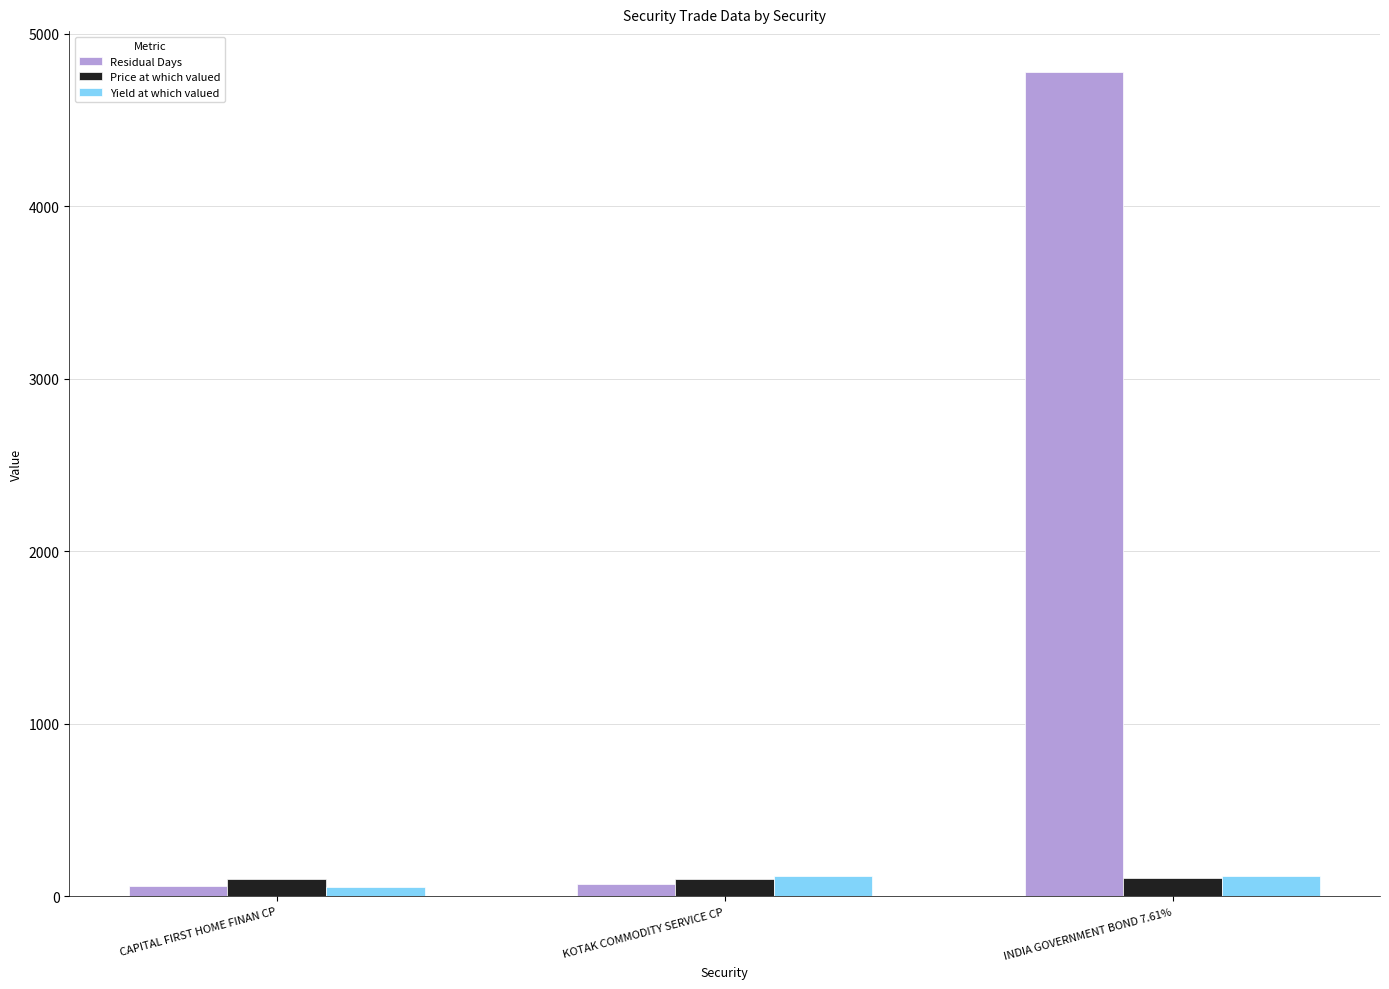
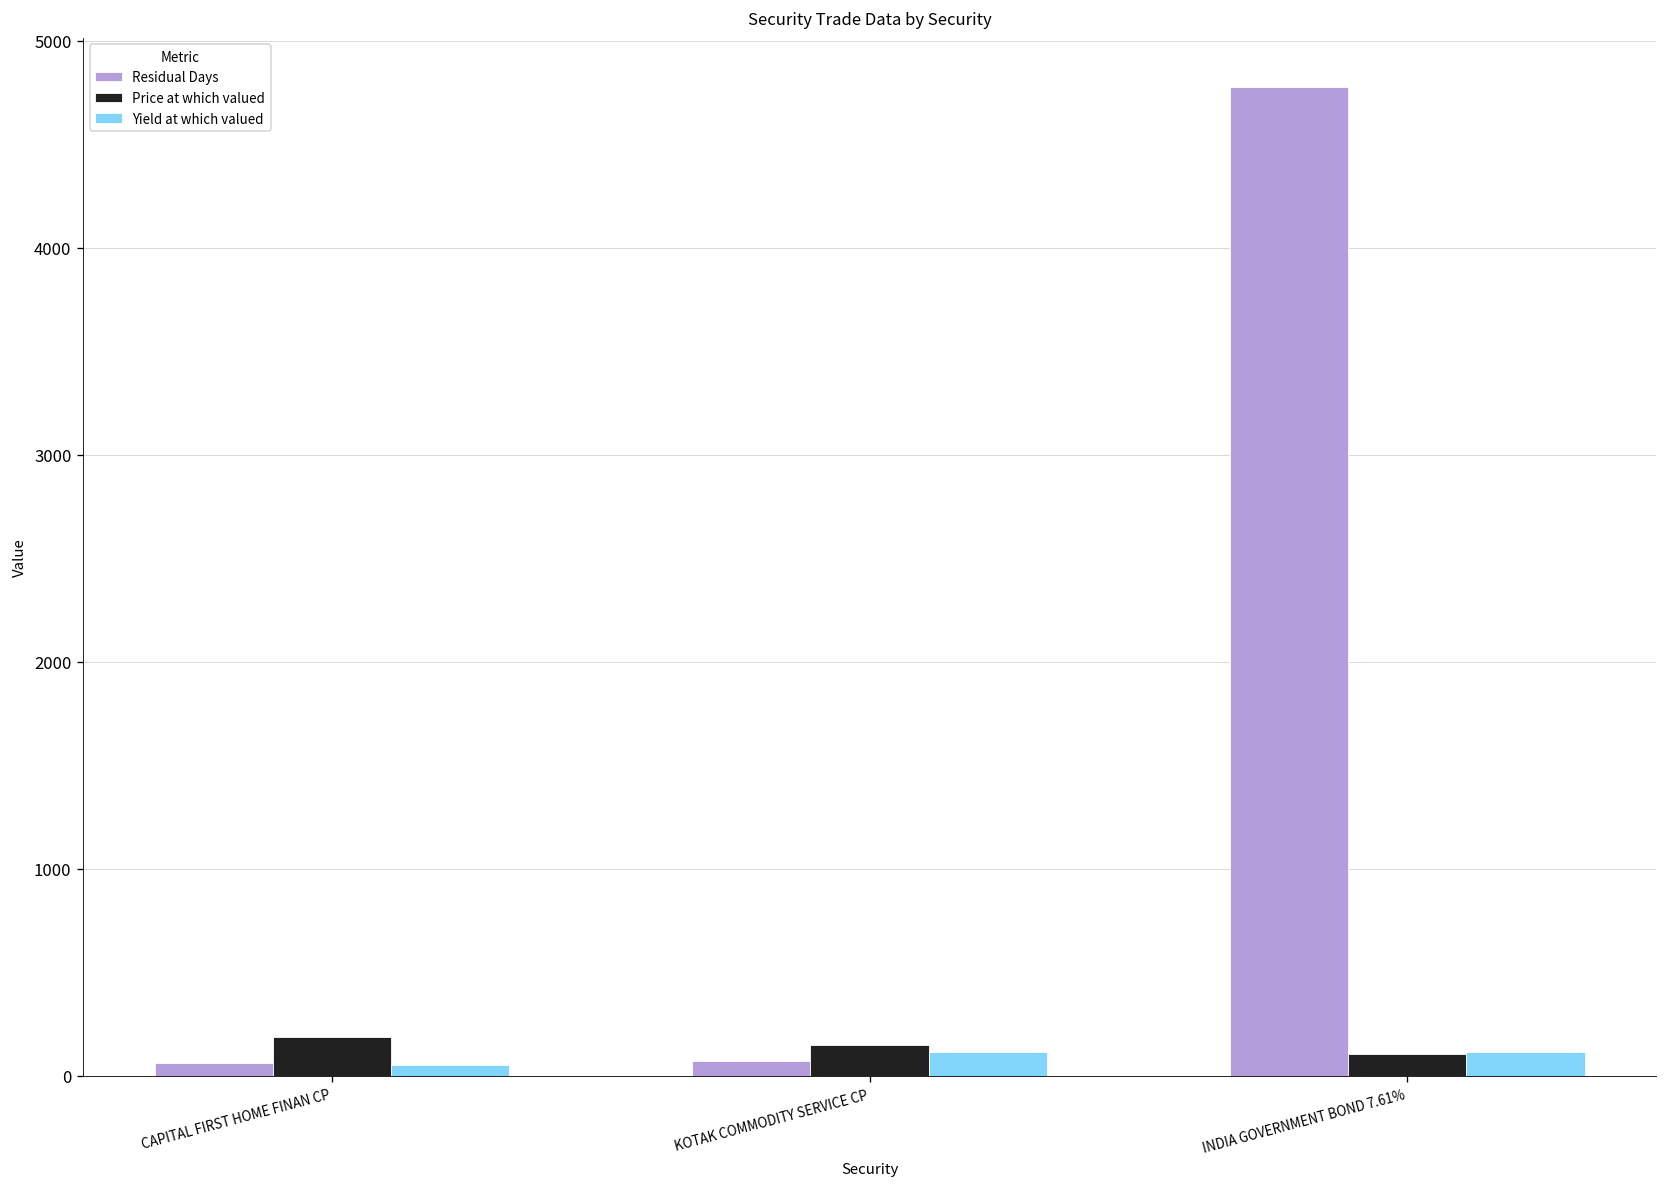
  {
    "Residual Days": {
      "CAPITAL FIRST HOME FINAN CP": 60,
      "KOTAK COMMODITY SERVICE CP": 70,
      "INDIA GOVERNMENT BOND 7.61%": 4780
    },
    "Price at which valued": {
-     "CAPITAL FIRST HOME FINAN CP": 100,
-     "KOTAK COMMODITY SERVICE CP": 100,
+     "CAPITAL FIRST HOME FINAN CP": 190,
+     "KOTAK COMMODITY SERVICE CP": 150,
      "INDIA GOVERNMENT BOND 7.61%": 100
    },
    "Yield at which valued": {
      "CAPITAL FIRST HOME FINAN CP": 50,
      "KOTAK COMMODITY SERVICE CP": 120,
      "INDIA GOVERNMENT BOND 7.61%": 120
    }
  }
